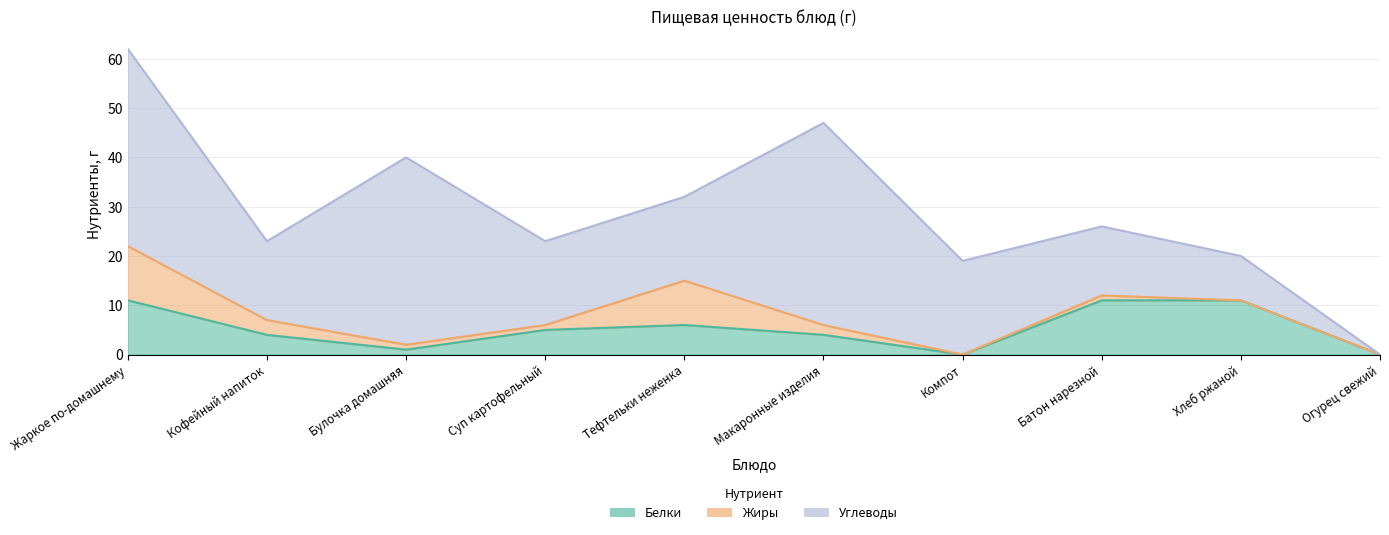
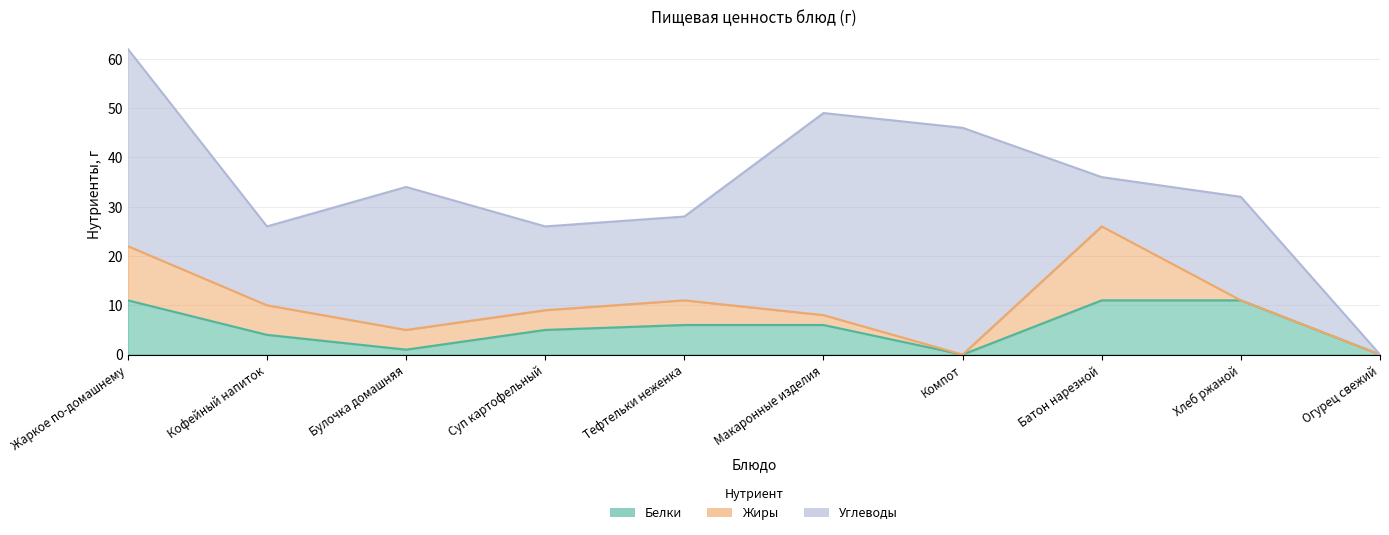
  {
    "Белки": {
      "Жаркое по-домашнему": 11,
      "Кофейный напиток": 4,
      "Булочка домашняя": 1,
      "Суп картофельный": 5,
      "Тефтельки неженка": 6,
-     "Макаронные изделия": 4,
+     "Макаронные изделия": 6,
      "Батон нарезной": 11
    },
    "Жиры": {
      "Жаркое по-домашнему": 11,
-     "Кофейный напиток": 3,
-     "Булочка домашняя": 1,
-     "Суп картофельный": 1,
-     "Тефтельки неженка": 9,
+     "Кофейный напиток": 6,
+     "Булочка домашняя": 4,
+     "Суп картофельный": 4,
+     "Тефтельки неженка": 5,
      "Макаронные изделия": 2,
-     "Батон нарезной": 1
+     "Батон нарезной": 15
    },
    "Углеводы": {
      "Жаркое по-домашнему": 40,
      "Кофейный напиток": 16,
-     "Булочка домашняя": 38,
+     "Булочка домашняя": 29,
      "Суп картофельный": 17,
      "Тефтельки неженка": 17,
      "Макаронные изделия": 41,
-     "Компот": 19,
-     "Батон нарезной": 14,
-     "Хлеб ржаной": 9
+     "Компот": 46,
+     "Батон нарезной": 10,
+     "Хлеб ржаной": 21
    }
  }
